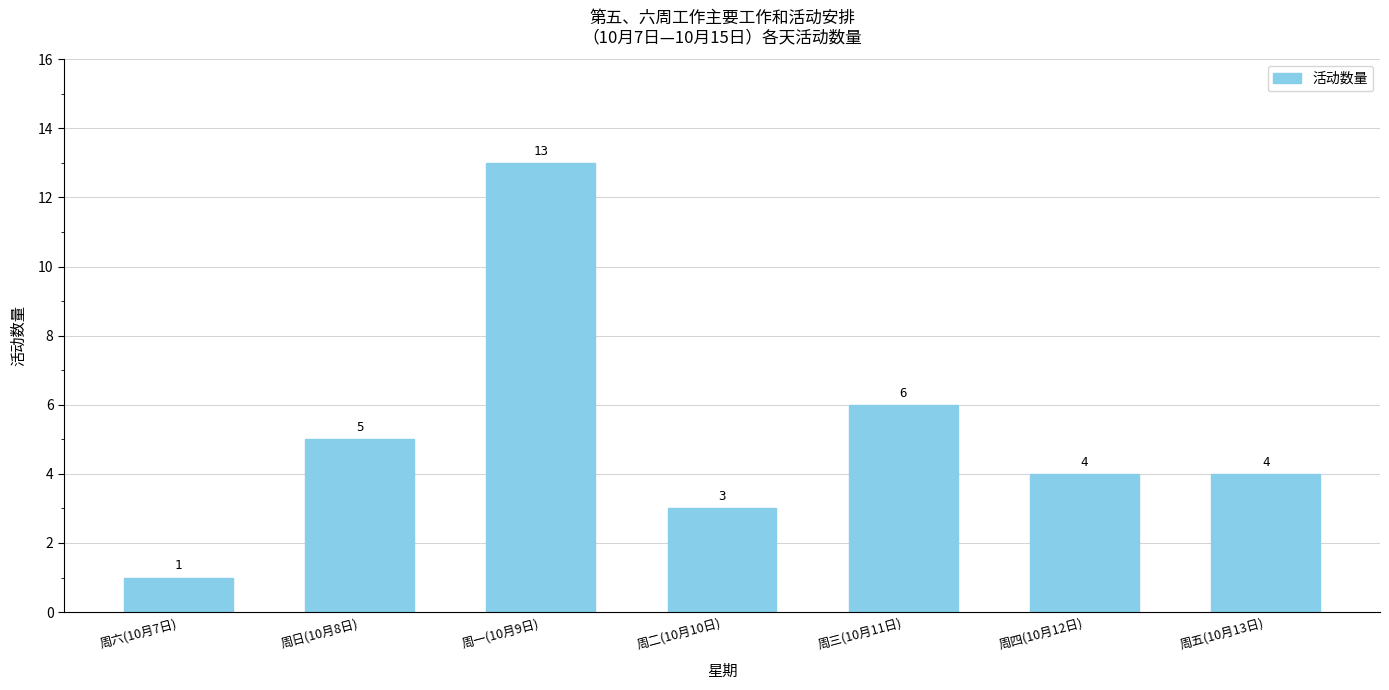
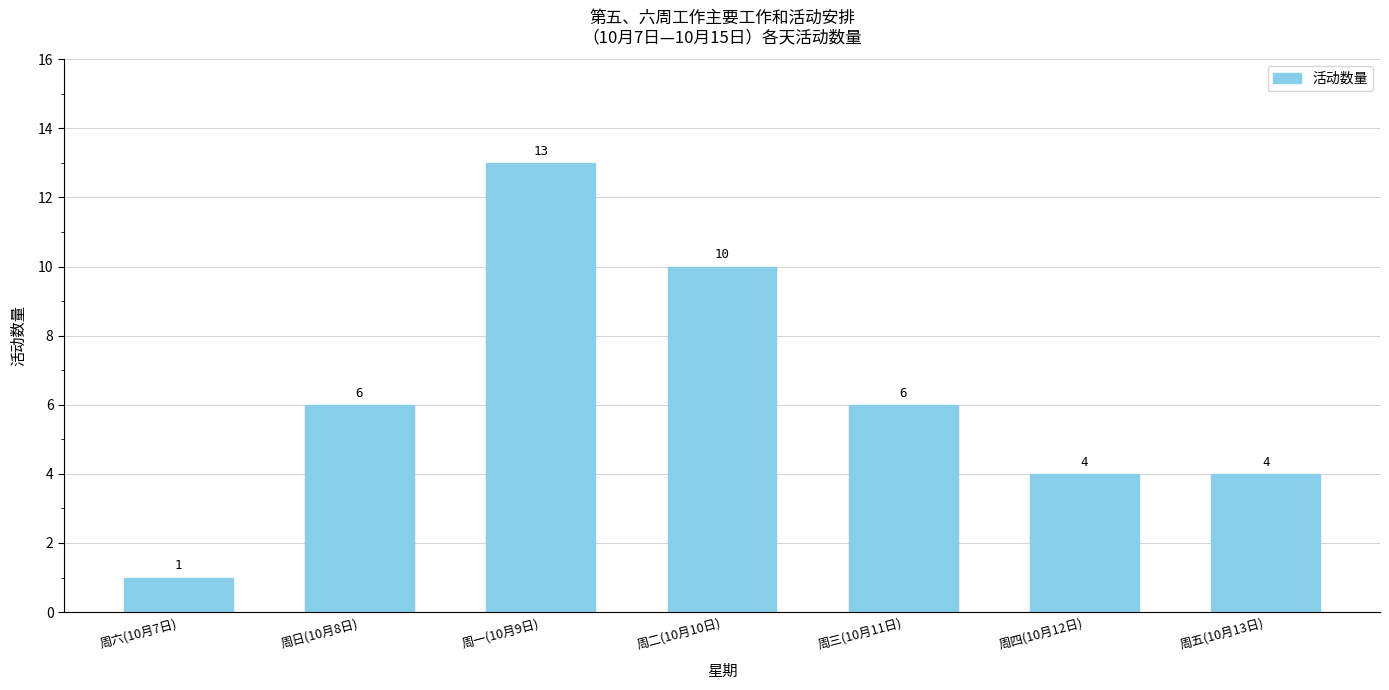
  {
    "周六(10月7日)": 1,
-   "周日(10月8日)": 5,
+   "周日(10月8日)": 6,
    "周一(10月9日)": 13,
-   "周二(10月10日)": 3,
+   "周二(10月10日)": 10,
    "周三(10月11日)": 6,
    "周四(10月12日)": 4,
    "周五(10月13日)": 4
  }
